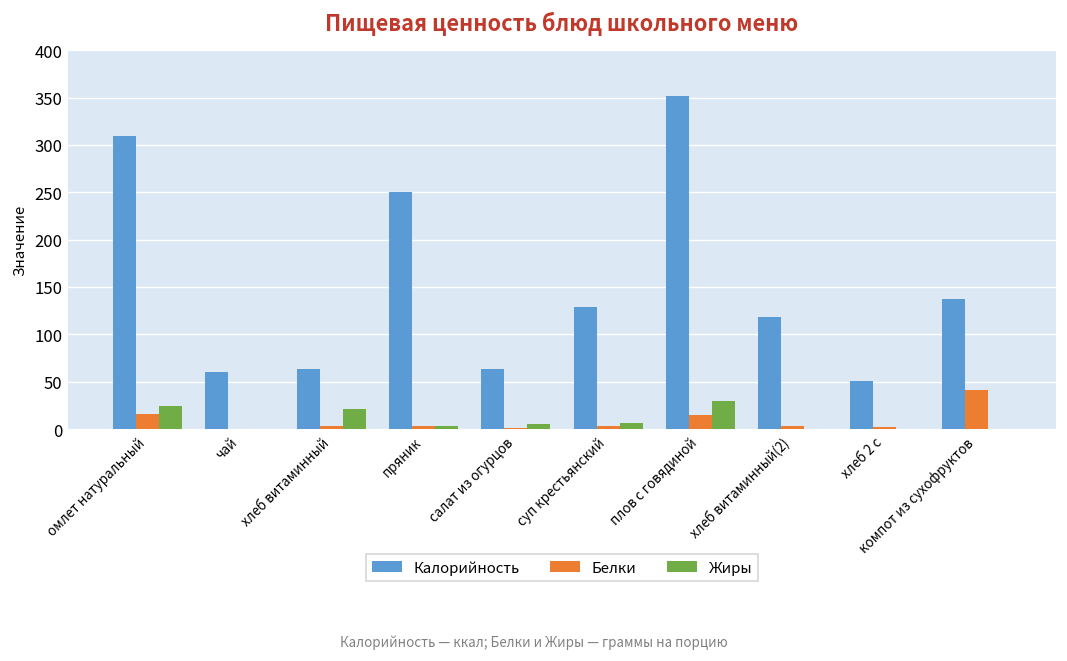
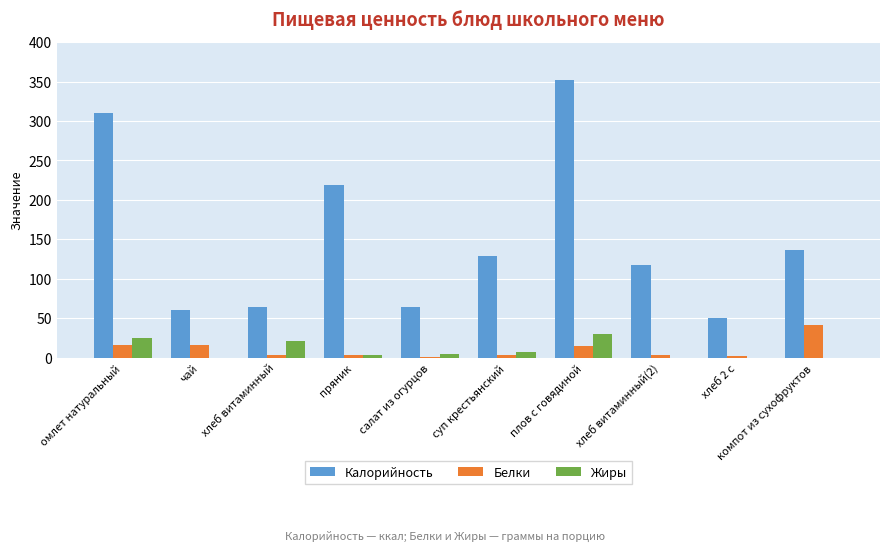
  {
    "Калорийность": {
      "омлет натуральный": 310,
      "чай": 60,
      "хлеб витаминный": 60,
-     "пряник": 250,
+     "пряник": 220,
      "салат из огурцов": 60,
      "суп крестьянский": 130,
      "плов с говядиной": 350,
      "хлеб витаминный(2)": 120,
      "хлеб 2 с": 50,
      "компот из сухофруктов": 140
    },
    "Белки": {
      "омлет натуральный": 20,
-     "чай": 0,
+     "чай": 20,
      "плов с говядиной": 20,
      "компот из сухофруктов": 40
    },
    "Жиры": {
      "омлет натуральный": 30,
      "чай": 0,
      "хлеб витаминный": 20,
      "салат из огурцов": 10,
      "суп крестьянский": 10,
      "плов с говядиной": 30,
      "хлеб витаминный(2)": 0,
      "компот из сухофруктов": 0
    }
  }
